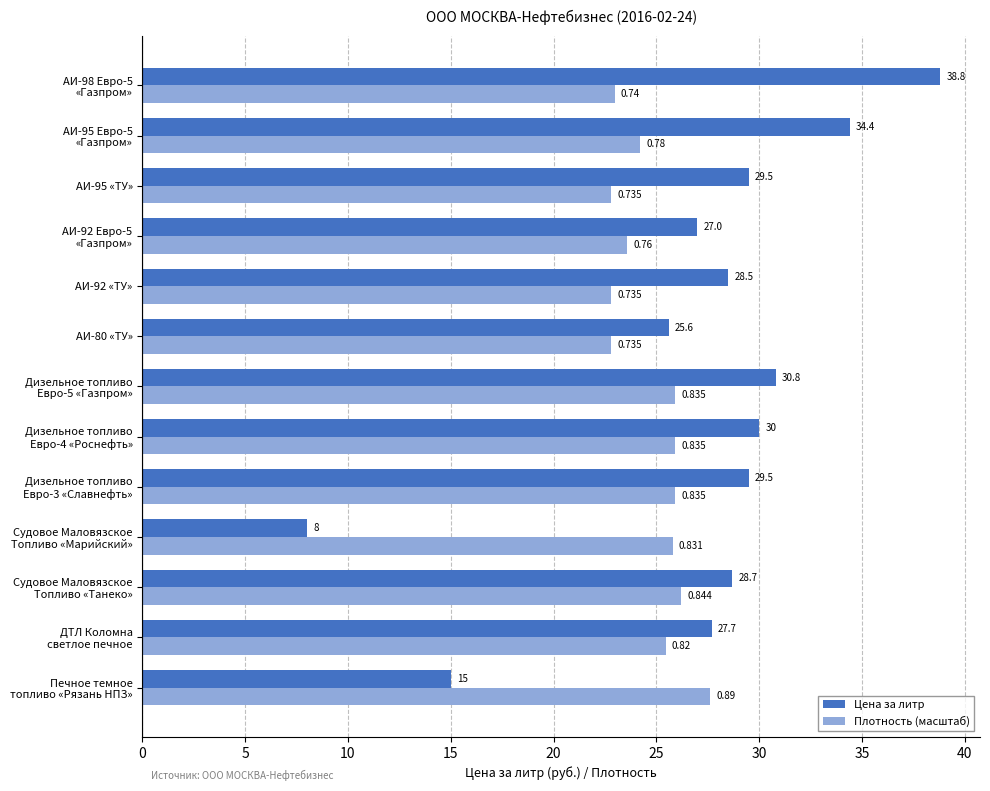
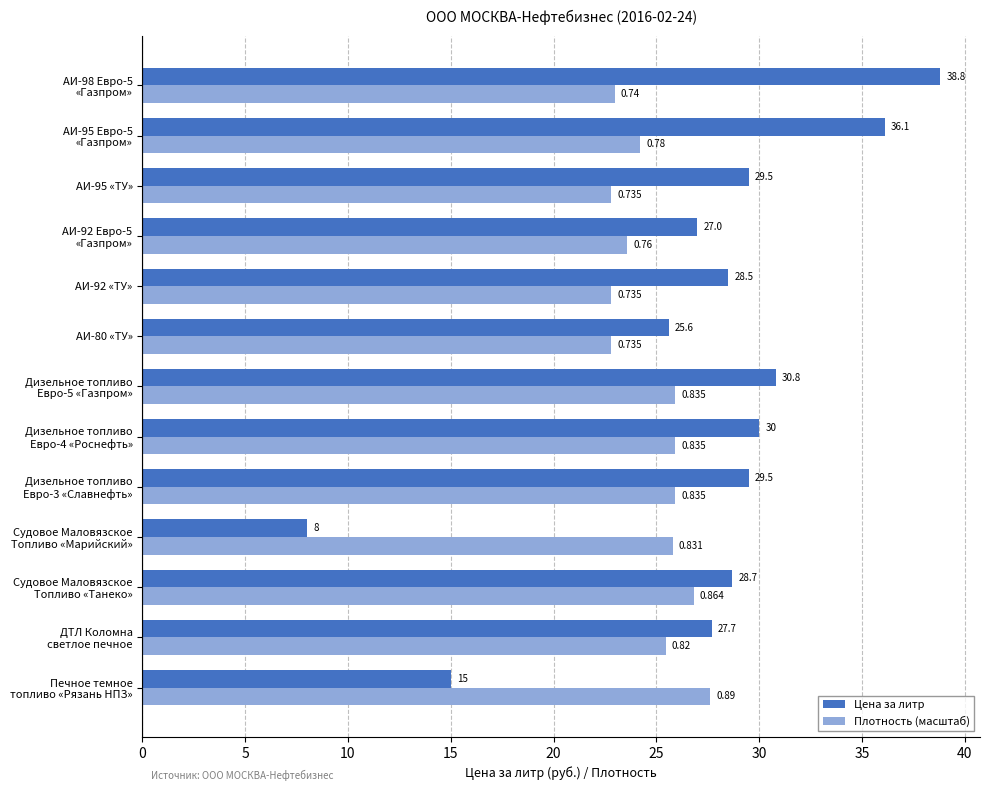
  {
    "Цена за литр": {
      "АИ-98 Евро-5 «Газпром»": 38.8,
-     "АИ-95 Евро-5 «Газпром»": 34.4,
+     "АИ-95 Евро-5 «Газпром»": 36.1,
      "АИ-95 «ТУ»": 29.5,
      "АИ-92 Евро-5 «Газпром»": 27.0,
      "АИ-92 «ТУ»": 28.5,
      "АИ-80 «ТУ»": 25.6,
      "Дизельное топливо Евро-5 «Газпром»": 30.8,
      "Дизельное топливо Евро-4 «Роснефть»": 30,
      "Дизельное топливо Евро-3 «Славнефть»": 29.5,
      "Судовое Маловязское Топливо «Марийский»": 8,
      "Судовое Маловязское Топливо «Танеко»": 28.7,
      "ДТЛ Коломна светлое печное": 27.7,
      "Печное темное топливо «Рязань НПЗ»": 15
    },
    "Плотность (масштаб)": {
-     "Судовое Маловязское Топливо «Танеко»": 0.844
+     "Судовое Маловязское Топливо «Танеко»": 0.864
    }
  }
